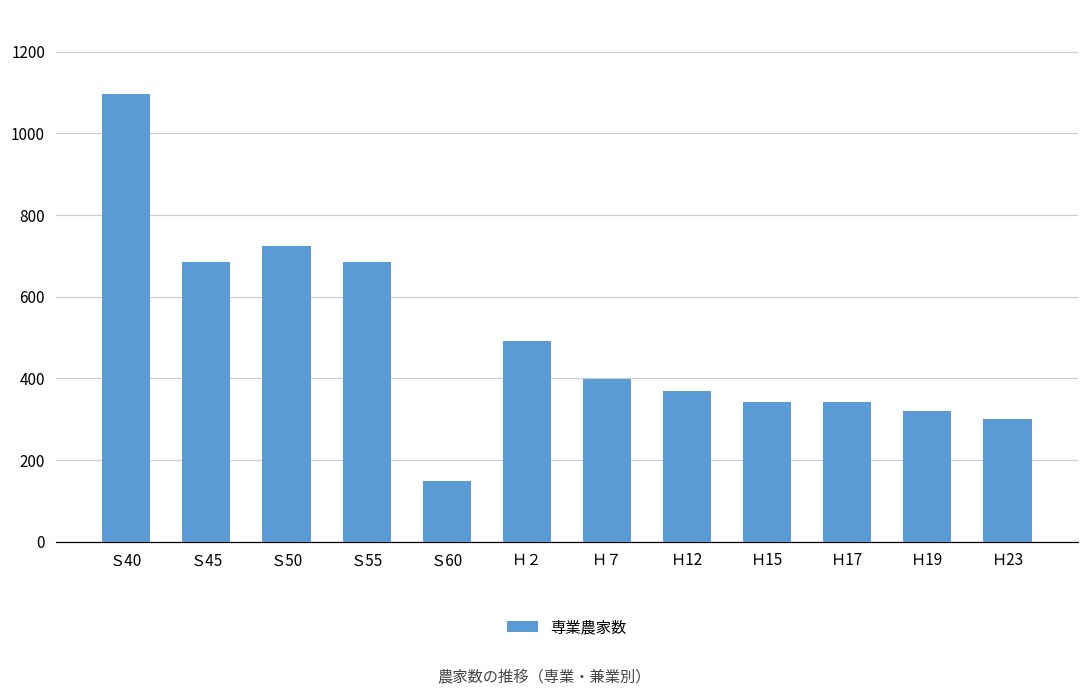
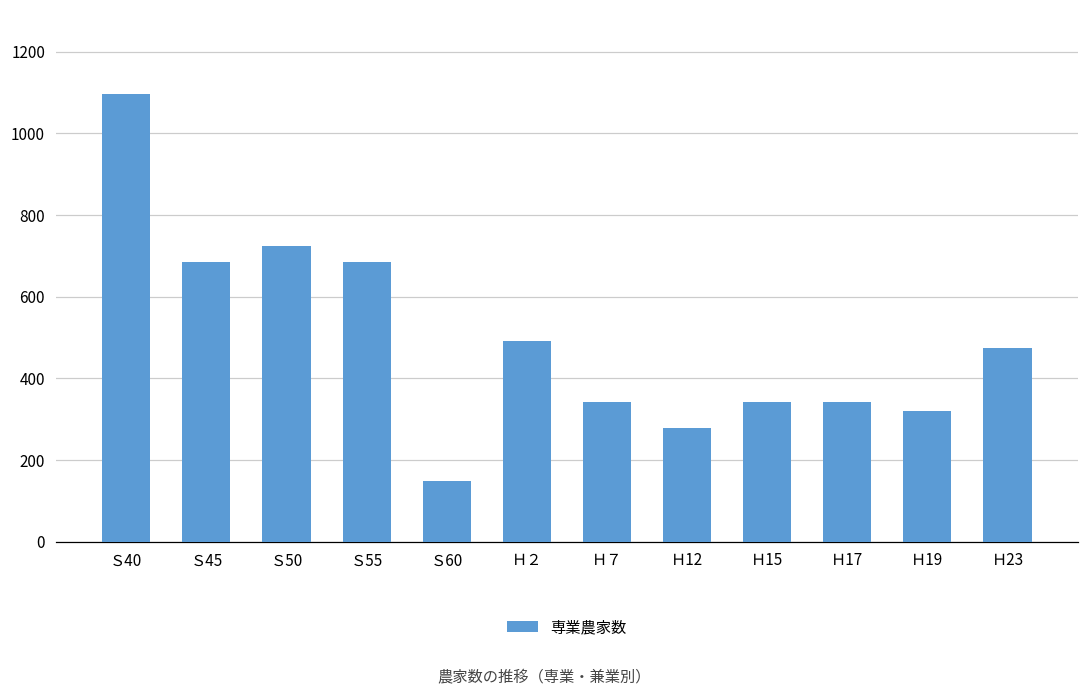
  {
    "Ｓ40": 1100,
    "Ｓ45": 680,
    "Ｓ50": 730,
    "Ｓ55": 690,
    "Ｓ60": 150,
    "Ｈ２": 490,
-   "Ｈ７": 400,
-   "Ｈ12": 370,
+   "Ｈ７": 340,
+   "Ｈ12": 280,
    "Ｈ15": 340,
    "Ｈ17": 340,
    "Ｈ19": 320,
-   "Ｈ23": 300
+   "Ｈ23": 470
  }
